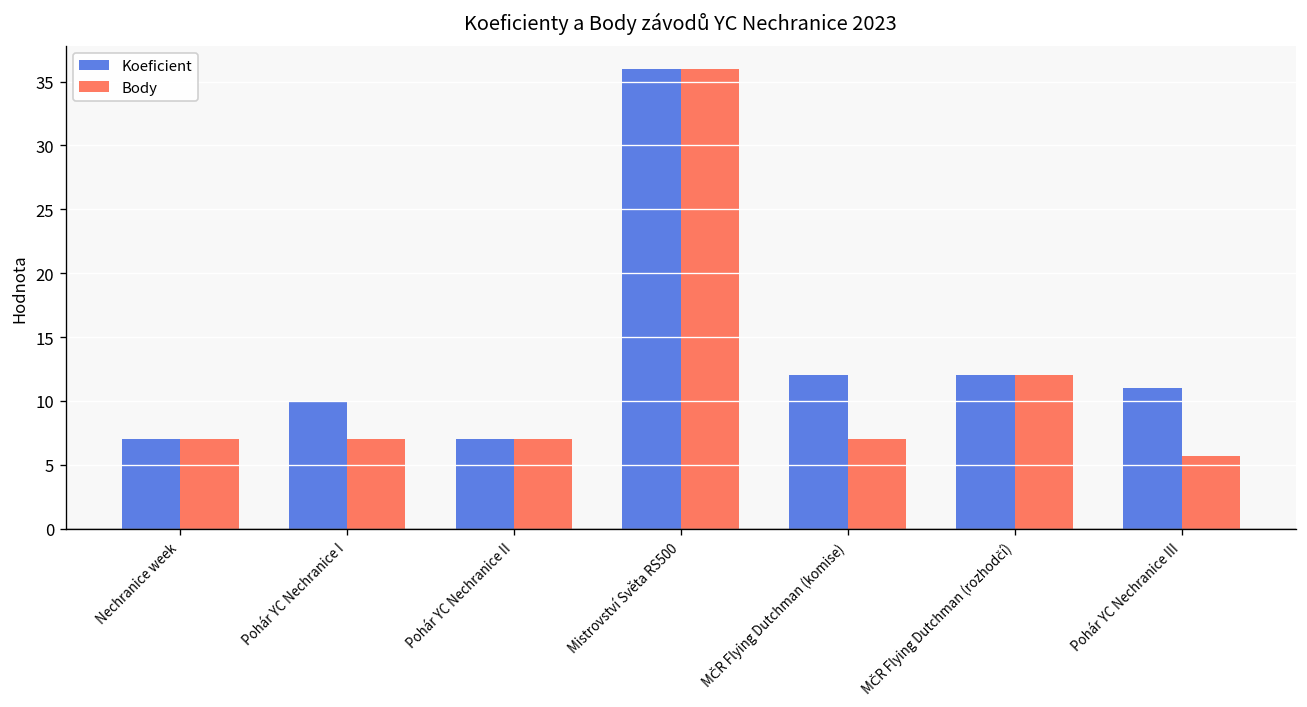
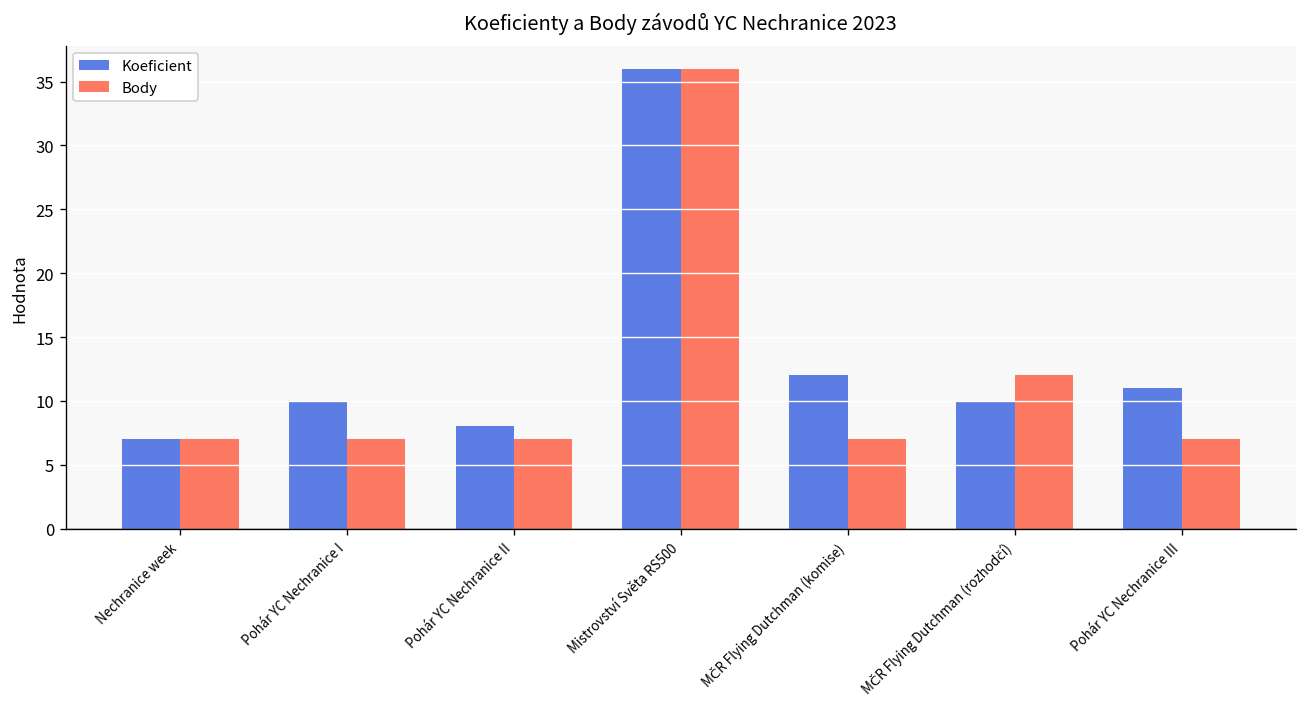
  {
    "Koeficient": {
      "Nechranice week": 7,
      "Pohár YC Nechranice I": 10,
-     "Pohár YC Nechranice II": 7,
+     "Pohár YC Nechranice II": 8,
      "Mistrovství Světa RS500": 36,
      "MČR Flying Dutchman (komise)": 12,
-     "MČR Flying Dutchman (rozhodčí)": 12,
+     "MČR Flying Dutchman (rozhodčí)": 10,
      "Pohár YC Nechranice III": 11
    },
    "Body": {
      "Nechranice week": 7.0,
      "Pohár YC Nechranice I": 7.0,
      "Pohár YC Nechranice II": 7.0,
      "Mistrovství Světa RS500": 36.0,
      "MČR Flying Dutchman (komise)": 7.0,
      "MČR Flying Dutchman (rozhodčí)": 12.0,
-     "Pohár YC Nechranice III": 5.7
+     "Pohár YC Nechranice III": 7.0
    }
  }
